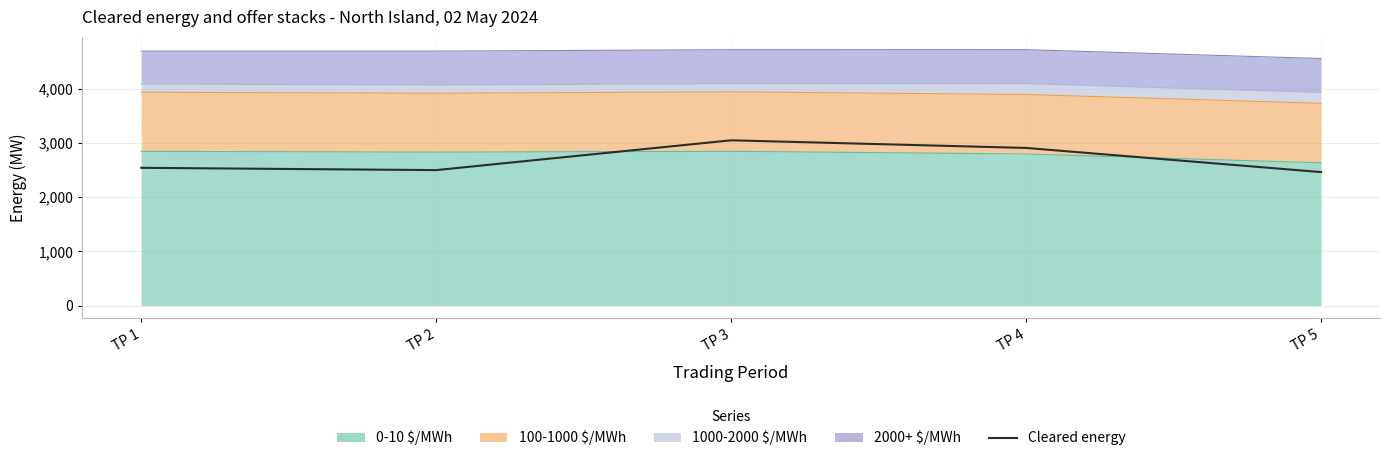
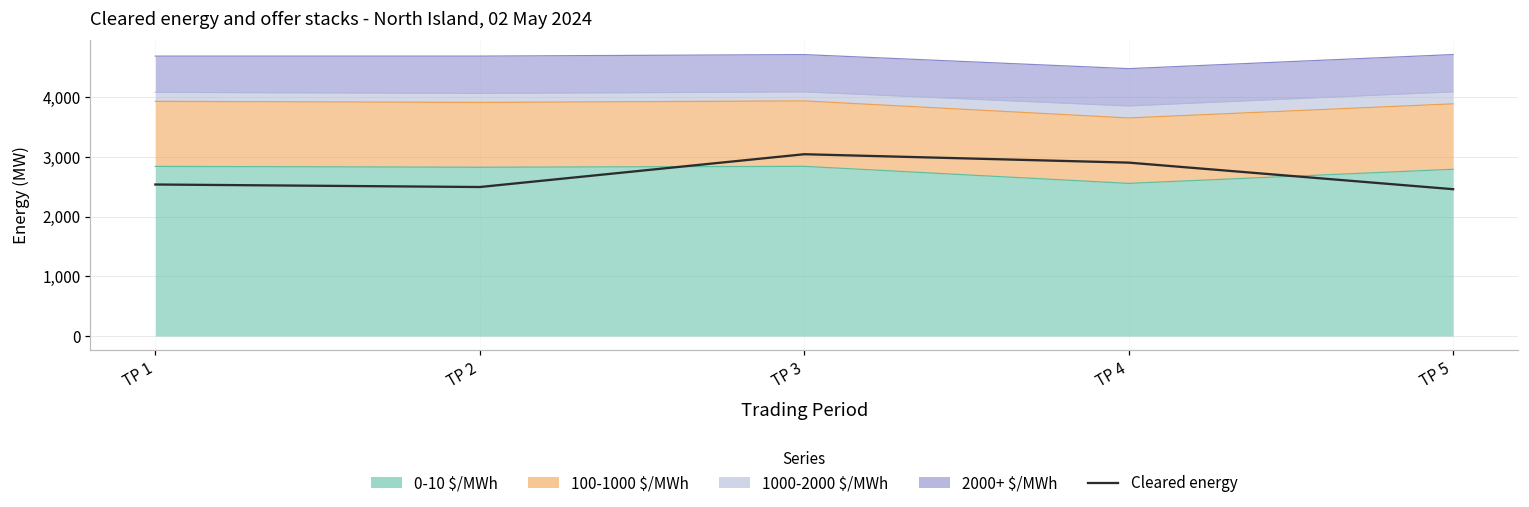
  {
    "0-10 $/MWh": {
      "TP 1": "2,800",
      "TP 2": "2,800",
      "TP 3": "2,800",
-     "TP 4": "2,800",
-     "TP 5": "2,600"
+     "TP 4": "2,600",
+     "TP 5": "2,800"
    },
    "100-1000 $/MWh": {
      "TP 1": "1,100",
      "TP 2": "1,100",
      "TP 3": "1,100",
      "TP 4": "1,100",
      "TP 5": "1,100"
    },
    "Cleared energy": {
      "TP 1": "2,500",
      "TP 2": "2,500",
      "TP 3": "3,000",
      "TP 4": "2,900",
      "TP 5": "2,500"
    }
  }
